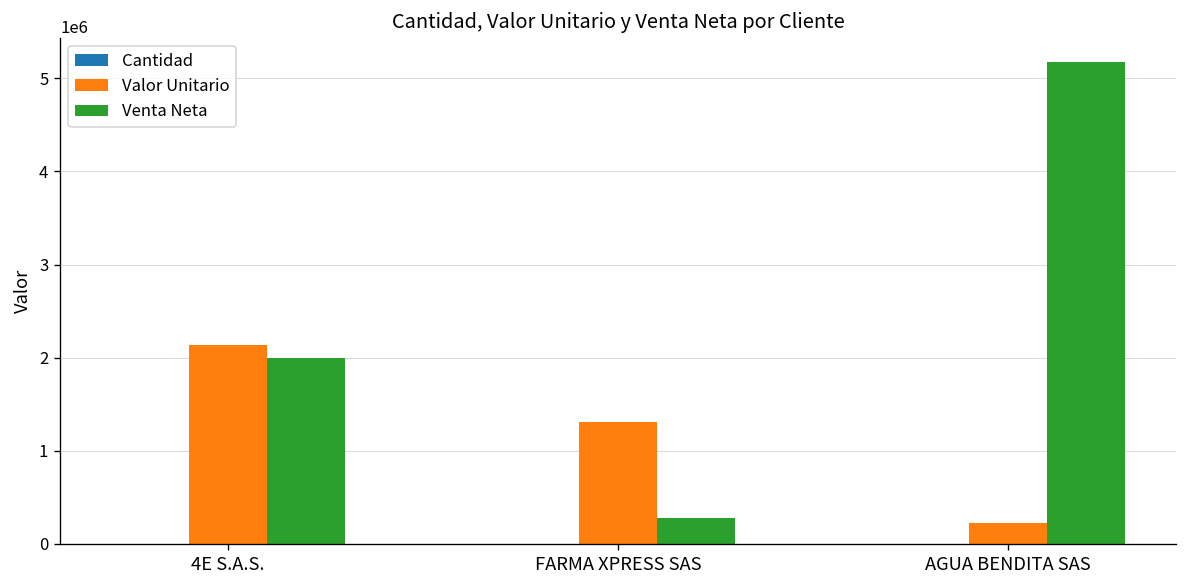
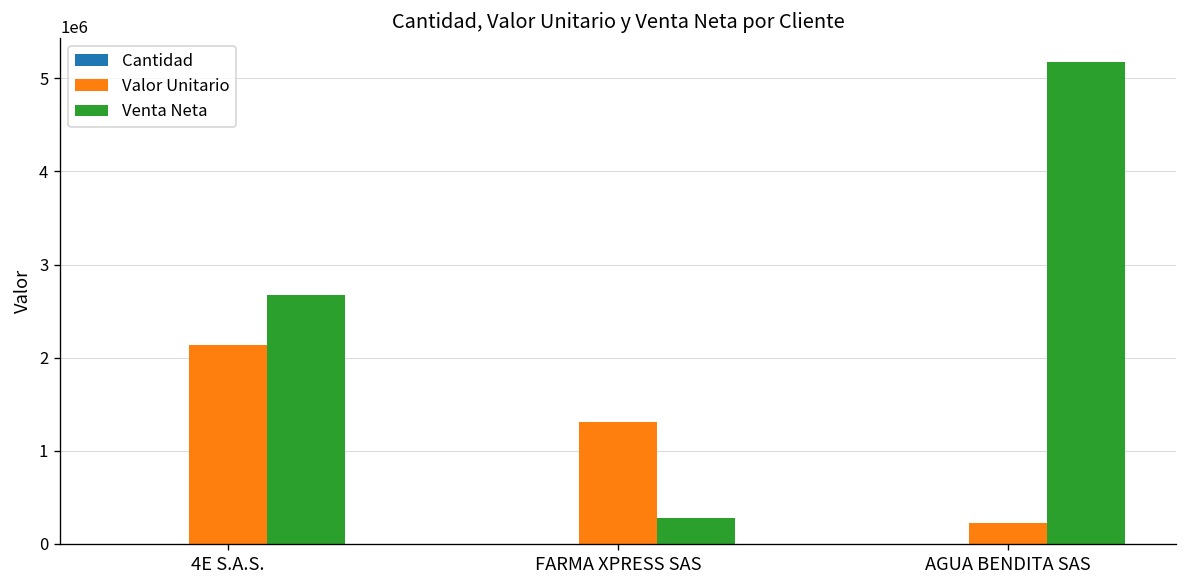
  {
    "Valor Unitario": {
      "4E S.A.S.": 2100000,
      "FARMA XPRESS SAS": 1300000,
      "AGUA BENDITA SAS": 200000
    },
    "Venta Neta": {
-     "4E S.A.S.": 2000000,
+     "4E S.A.S.": 2700000,
      "FARMA XPRESS SAS": 300000,
      "AGUA BENDITA SAS": 5200000
    }
  }
